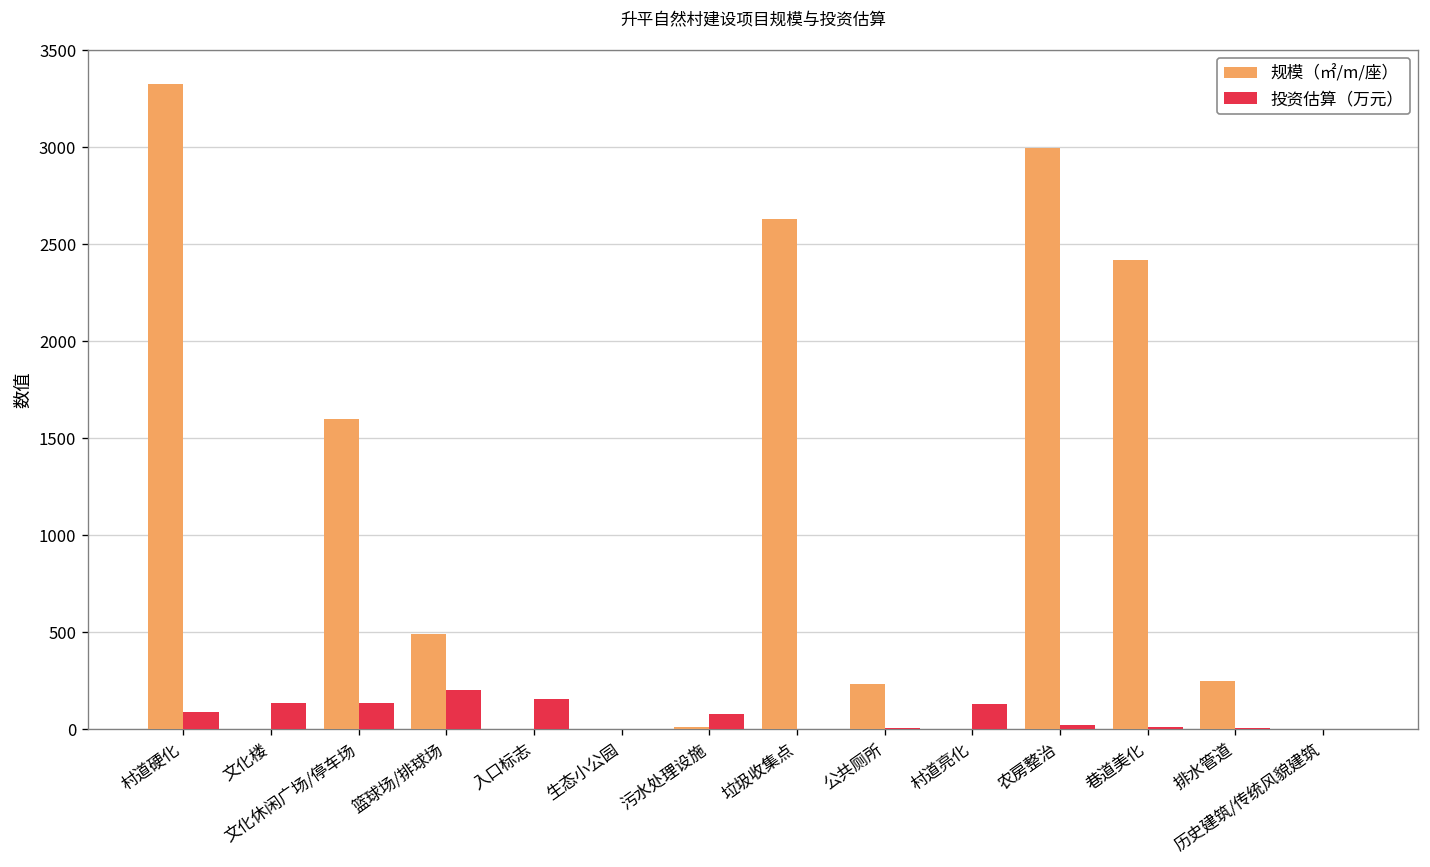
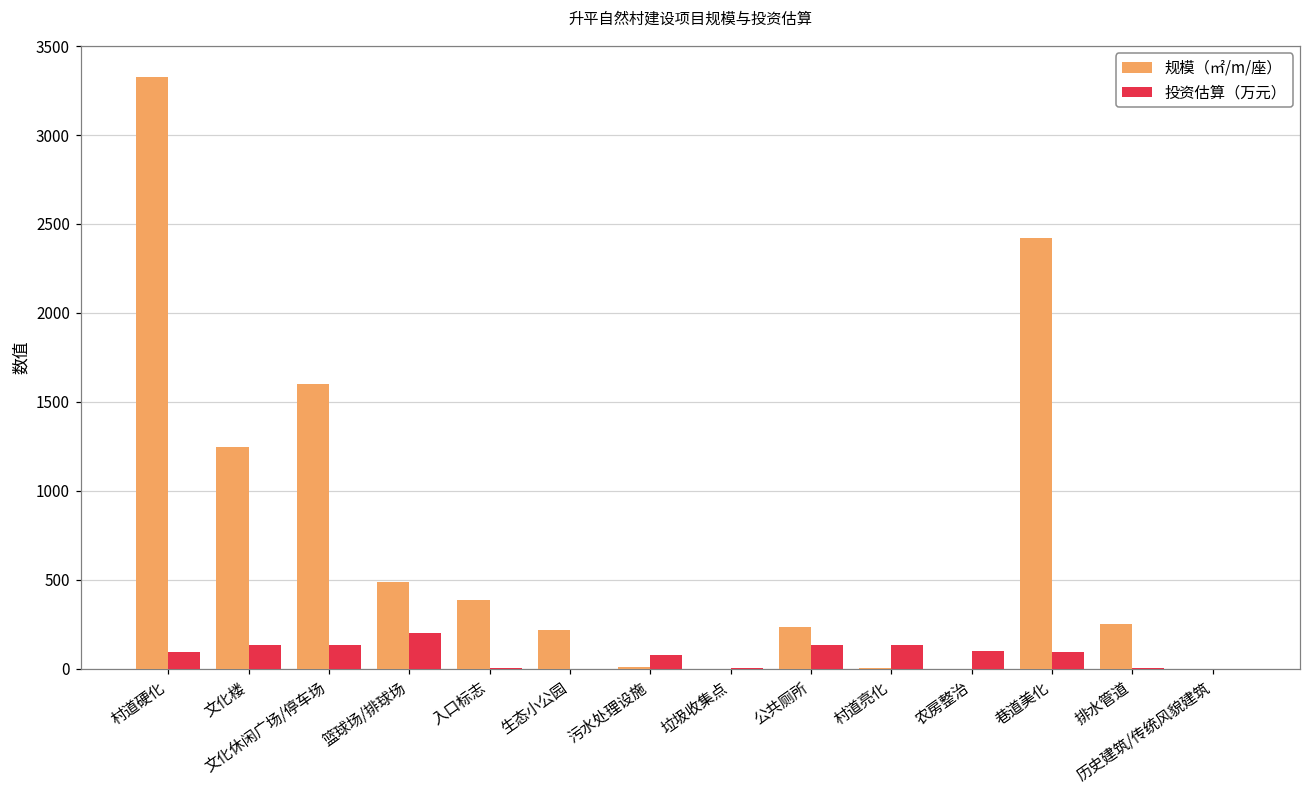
  {
    "规模（㎡/m/座）": {
      "村道硬化": 3330,
-     "文化楼": 0,
+     "文化楼": 1250,
      "文化休闲广场/停车场": 1600,
      "篮球场/排球场": 490,
-     "入口标志": 0,
-     "生态小公园": 0,
-     "垃圾收集点": 2630,
+     "入口标志": 380,
+     "生态小公园": 220,
+     "垃圾收集点": 0,
      "公共厕所": 230,
-     "农房整治": 2990,
+     "农房整治": 0,
      "巷道美化": 2420,
      "排水管道": 250,
      "历史建筑/传统风貌建筑": 0
    },
    "投资估算（万元）": {
      "村道硬化": 90,
      "文化楼": 130,
      "文化休闲广场/停车场": 140,
      "篮球场/排球场": 200,
-     "入口标志": 160,
+     "入口标志": 0,
      "生态小公园": 0,
      "污水处理设施": 80,
-     "公共厕所": 0,
+     "公共厕所": 130,
      "村道亮化": 130,
-     "农房整治": 20,
-     "巷道美化": 10,
+     "农房整治": 100,
+     "巷道美化": 100,
      "历史建筑/传统风貌建筑": 0
    }
  }
